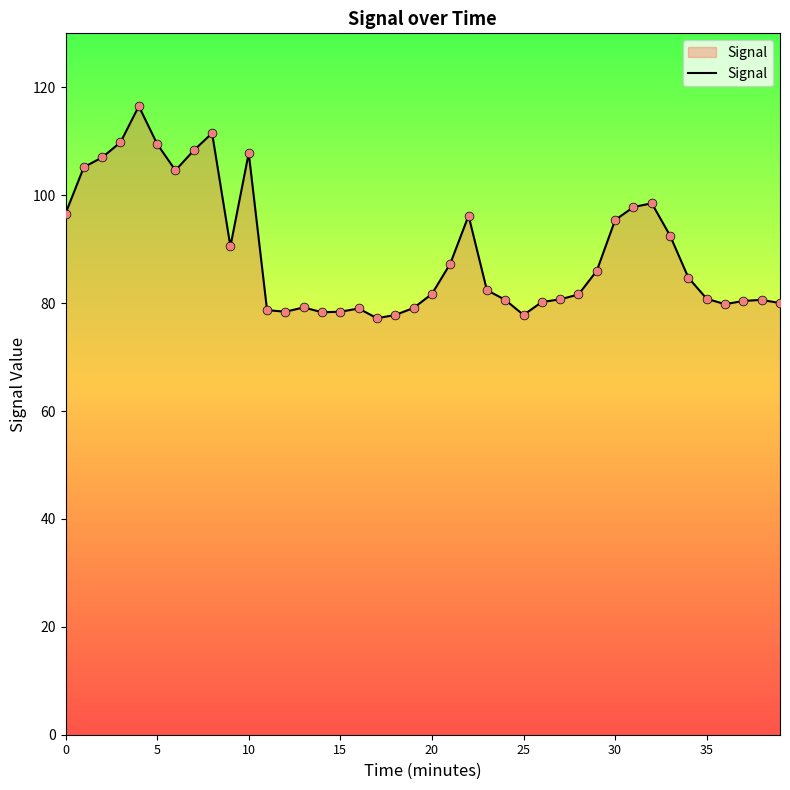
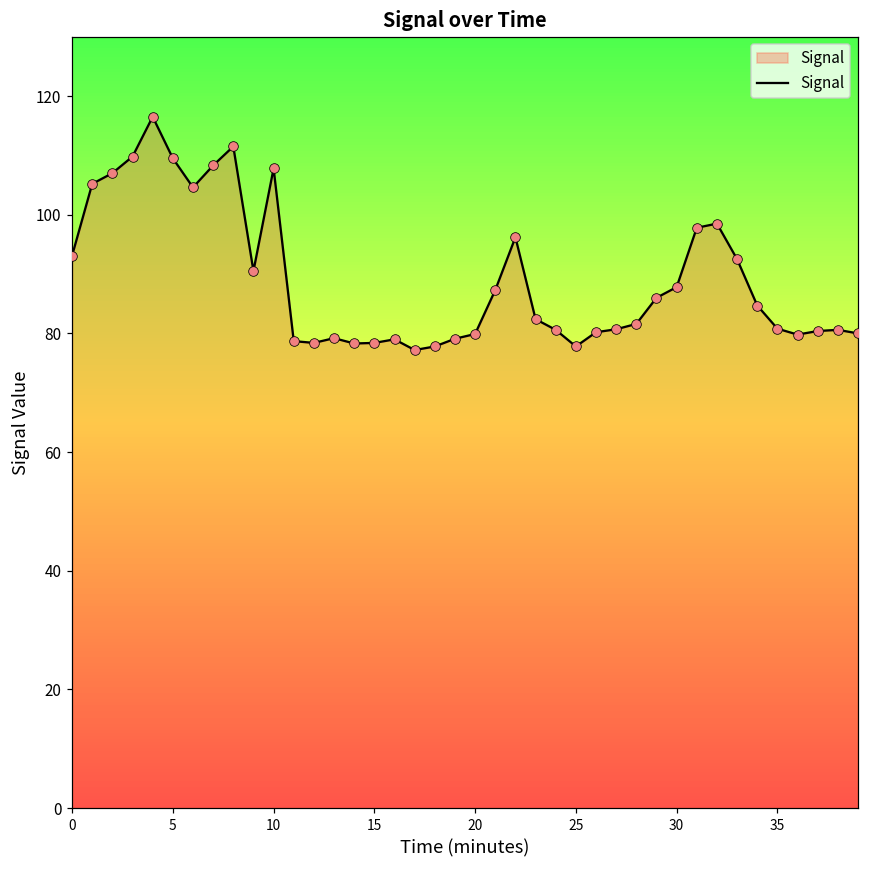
  {
-   "0": 97,
+   "0": 93,
    "5": 110,
    "10": 108,
    "15": 78,
-   "20": 82,
+   "20": 80,
    "25": 78,
-   "30": 95,
+   "30": 88,
    "35": 81
  }
